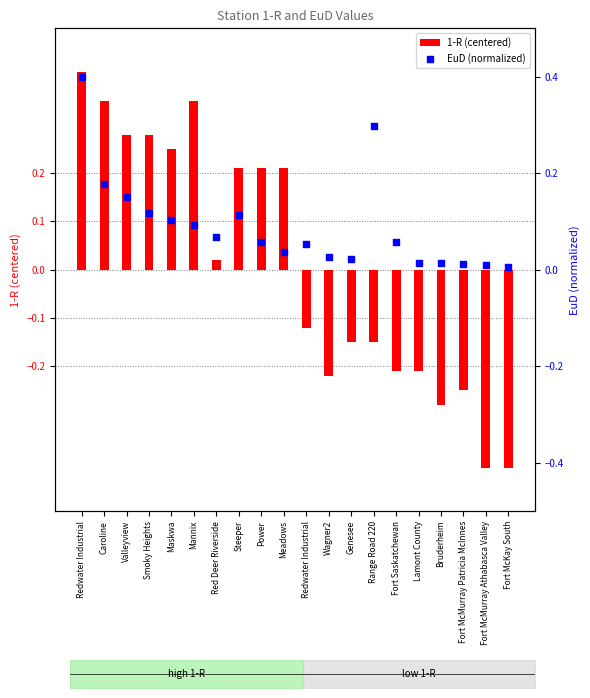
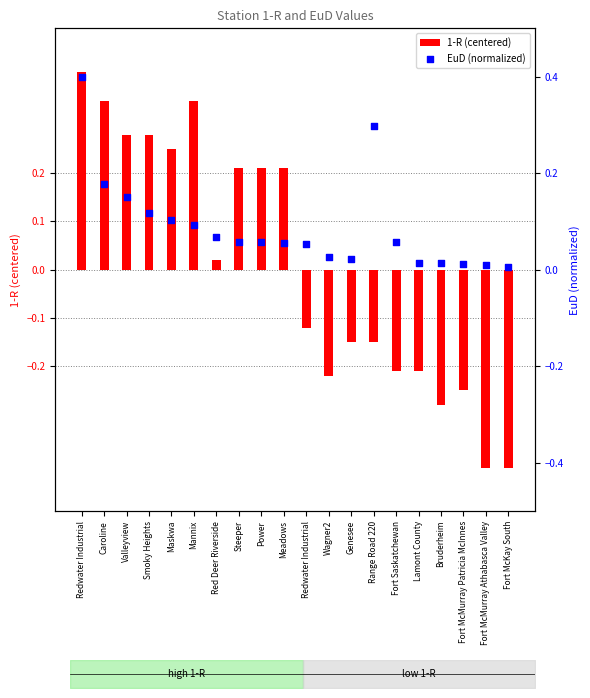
  {
    "Station 1-R and EuD Values": {
      "1-R (centered)": {
        "Caroline": 0.35,
        "Valleyview": 0.28,
        "Smoky Heights": 0.28,
        "Maskwa": 0.25,
        "Mannix": 0.35,
        "Red Deer Riverside": 0.02,
        "Steeper": 0.21,
        "Power": 0.21,
        "Meadows": 0.21,
        "Wagner2": -0.22,
        "Genesee": -0.15,
        "Range Road 220": -0.15,
        "Fort Saskatchewan": -0.21,
        "Lamont County": -0.21,
        "Bruderheim": -0.28,
        "Fort McMurray Patricia McInnes": -0.25,
        "Fort McMurray Athabasca Valley": -0.41,
        "Fort McKay South": -0.41
      },
      "EuD (normalized)": {
-       "Steeper": 0.11,
-       "Meadows": 0.04
+       "Steeper": 0.06,
+       "Meadows": 0.06
      }
    }
  }
